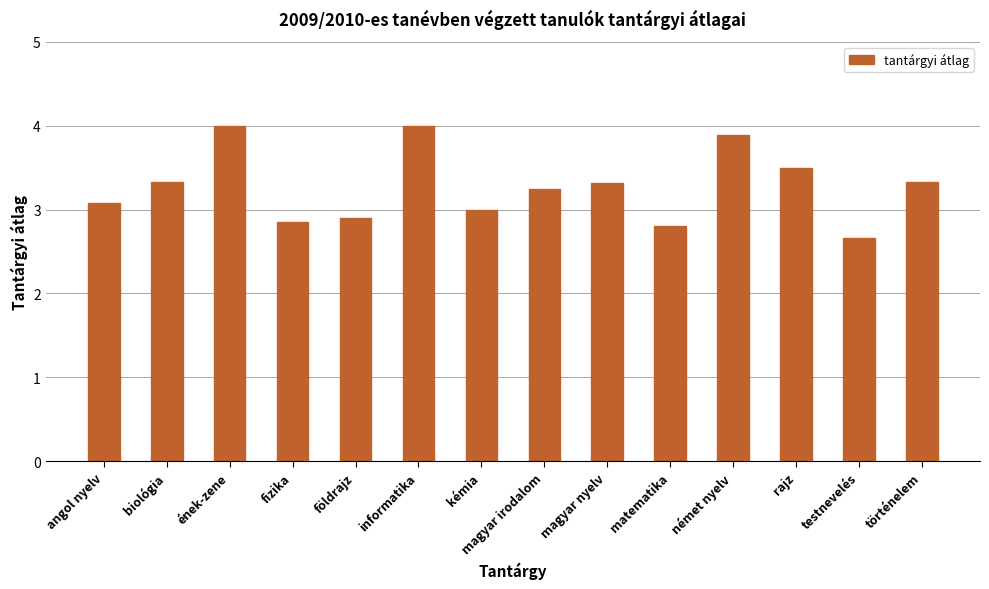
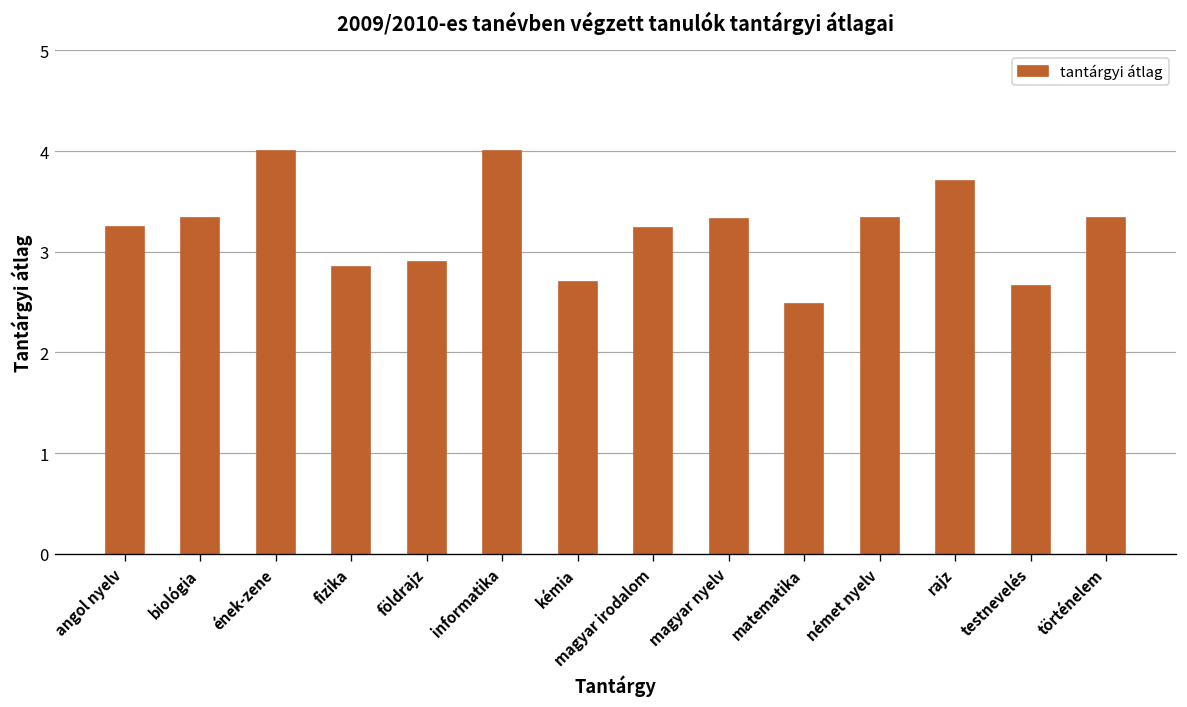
  {
-   "angol nyelv": 3.1,
+   "angol nyelv": 3.3,
    "biológia": 3.3,
    "ének-zene": 4.0,
    "fizika": 2.9,
    "földrajz": 2.9,
    "informatika": 4.0,
-   "kémia": 3.0,
+   "kémia": 2.7,
    "magyar irodalom": 3.2,
    "magyar nyelv": 3.3,
-   "matematika": 2.8,
-   "német nyelv": 3.9,
-   "rajz": 3.5,
+   "matematika": 2.5,
+   "német nyelv": 3.3,
+   "rajz": 3.7,
    "testnevelés": 2.7,
    "történelem": 3.3
  }
